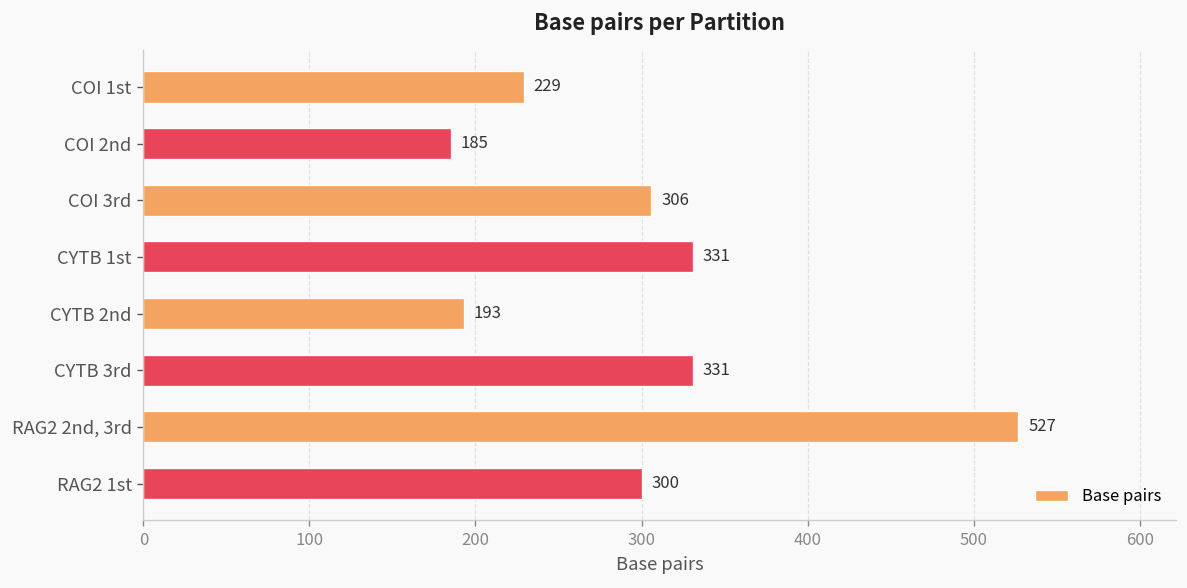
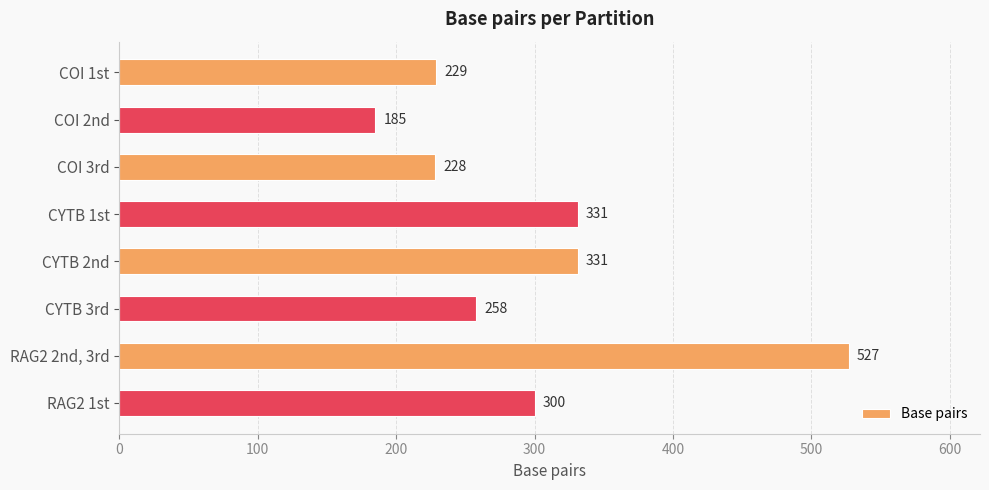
  {
    "COI 1st": 229,
    "COI 2nd": 185,
-   "COI 3rd": 306,
+   "COI 3rd": 228,
    "CYTB 1st": 331,
-   "CYTB 2nd": 193,
-   "CYTB 3rd": 331,
+   "CYTB 2nd": 331,
+   "CYTB 3rd": 258,
    "RAG2 2nd, 3rd": 527,
    "RAG2 1st": 300
  }
